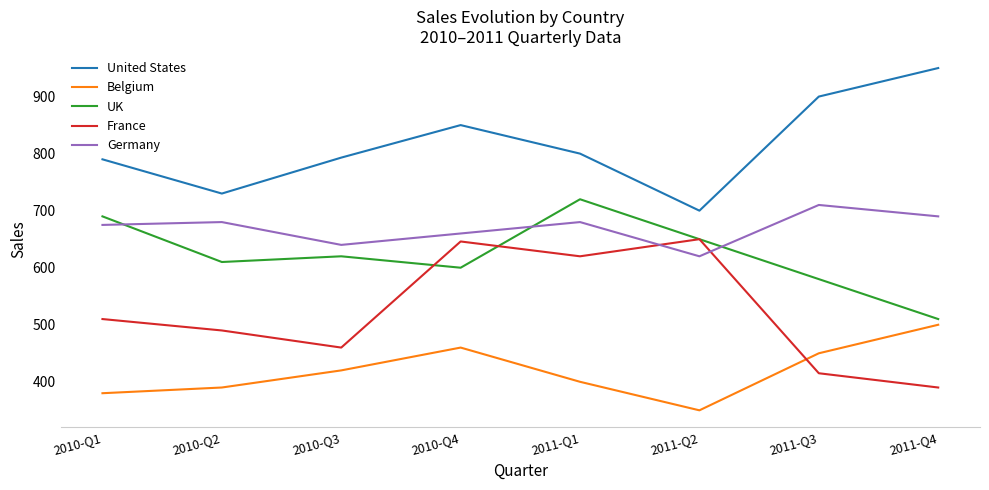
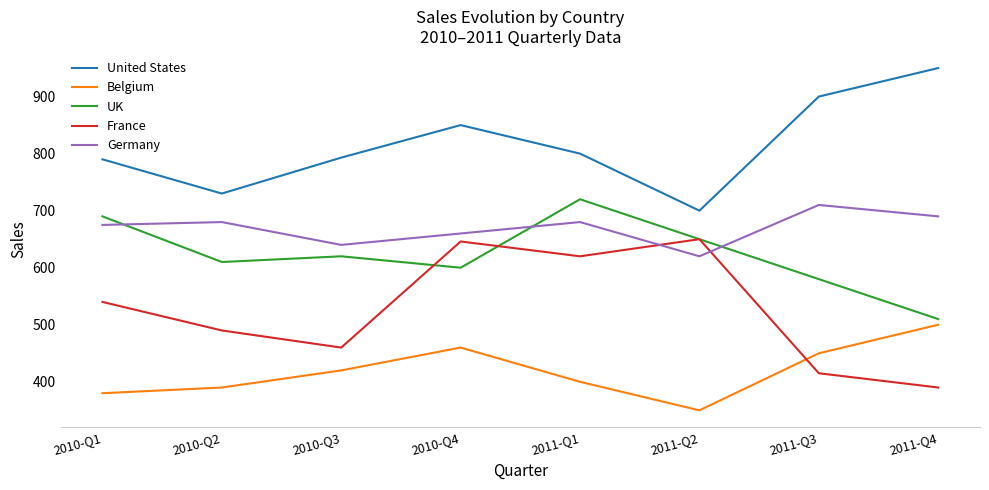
  {
    "United States": {
      "2010-Q1": 790,
      "2010-Q2": 730,
      "2010-Q3": 790,
      "2010-Q4": 850,
      "2011-Q1": 800,
      "2011-Q2": 700,
      "2011-Q3": 900,
      "2011-Q4": 950
    },
    "Belgium": {
      "2010-Q1": 380,
      "2010-Q2": 390,
      "2010-Q3": 420,
      "2010-Q4": 460,
      "2011-Q1": 400,
      "2011-Q2": 350,
      "2011-Q3": 450,
      "2011-Q4": 500
    },
    "UK": {
      "2010-Q1": 690,
      "2010-Q2": 610,
      "2010-Q3": 620,
      "2010-Q4": 600,
      "2011-Q1": 720,
      "2011-Q3": 580,
      "2011-Q4": 510
    },
    "France": {
-     "2010-Q1": 510,
+     "2010-Q1": 540,
      "2010-Q2": 490,
      "2010-Q3": 460,
      "2010-Q4": 650,
      "2011-Q1": 620,
      "2011-Q3": 420,
      "2011-Q4": 390
    },
    "Germany": {
      "2010-Q1": 680,
      "2010-Q2": 680,
      "2010-Q3": 640,
      "2010-Q4": 660,
      "2011-Q1": 680,
      "2011-Q2": 620,
      "2011-Q3": 710,
      "2011-Q4": 690
    }
  }
